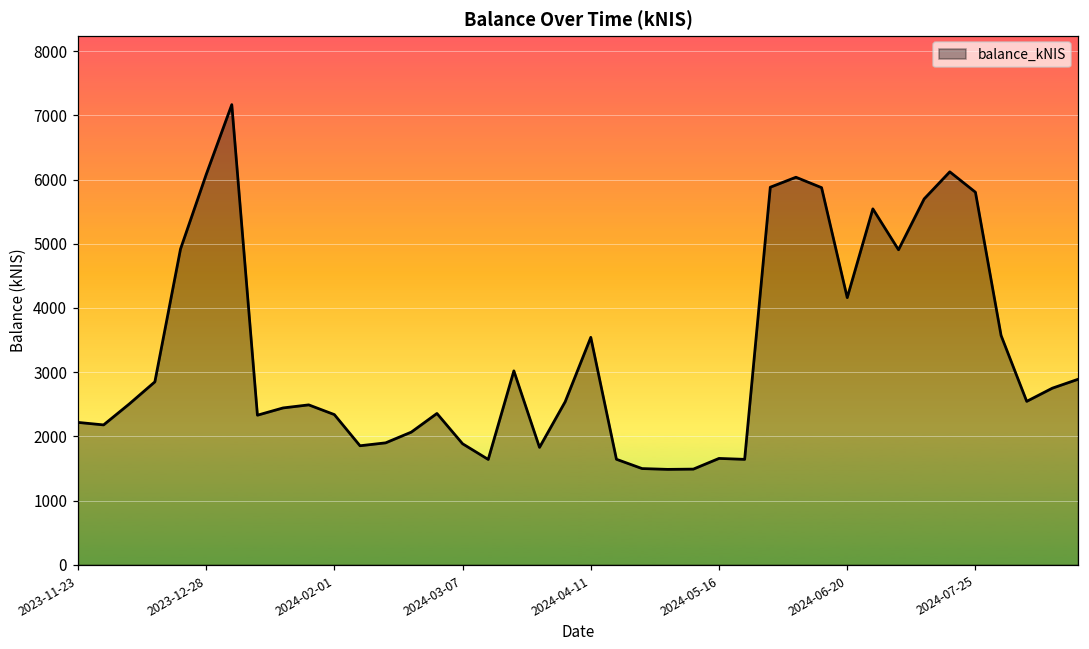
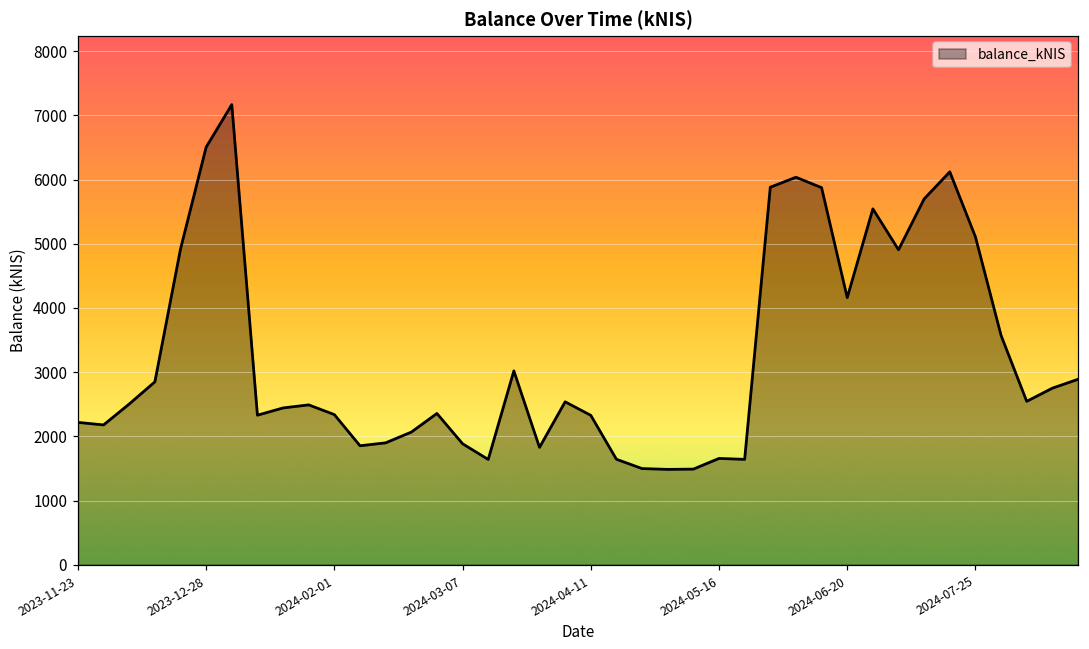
  {
    "2023-11-23": 2200,
-   "2023-12-28": 6100,
+   "2023-12-28": 6500,
    "2024-02-01": 2300,
    "2024-03-07": 1900,
-   "2024-04-11": 3500,
+   "2024-04-11": 2300,
    "2024-05-16": 1700,
    "2024-06-20": 4200,
-   "2024-07-25": 5800
+   "2024-07-25": 5100
  }
